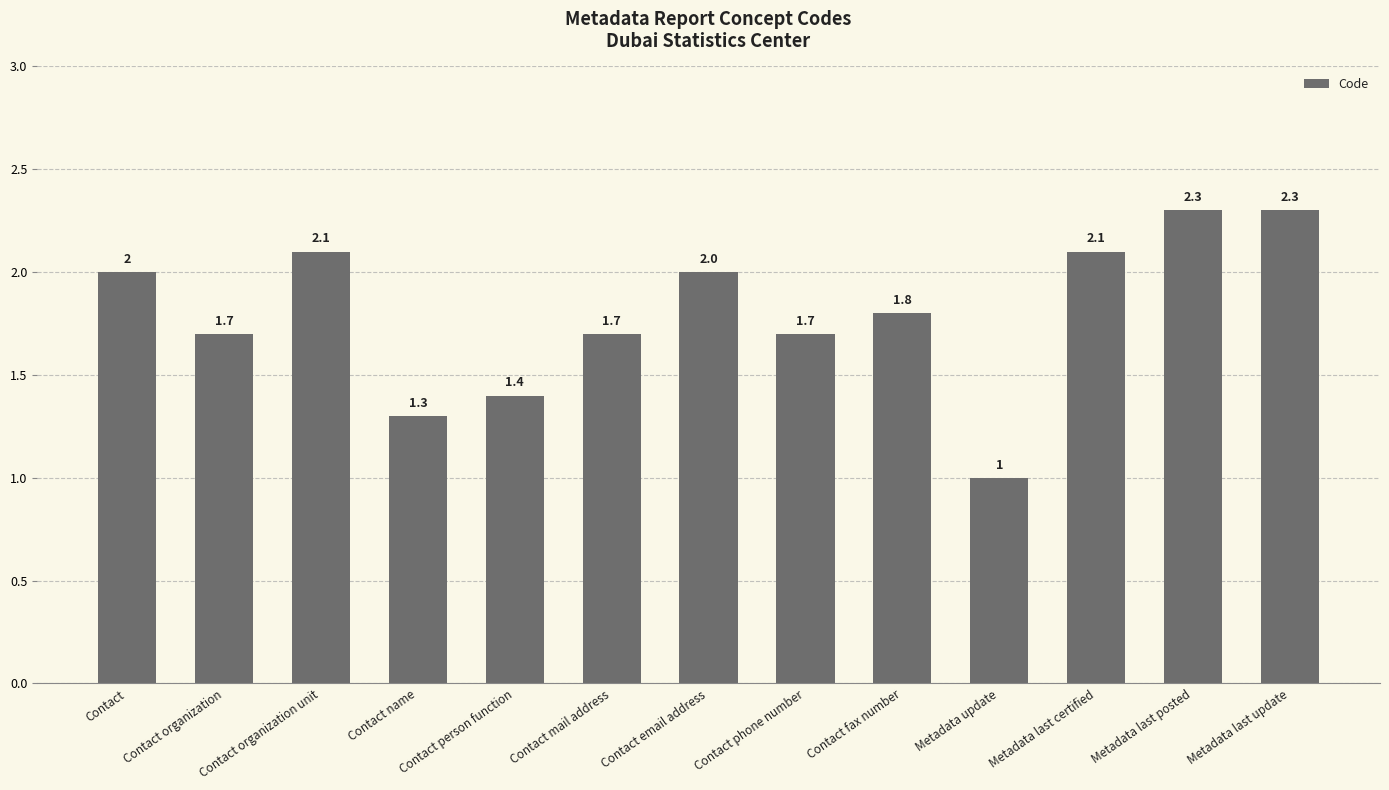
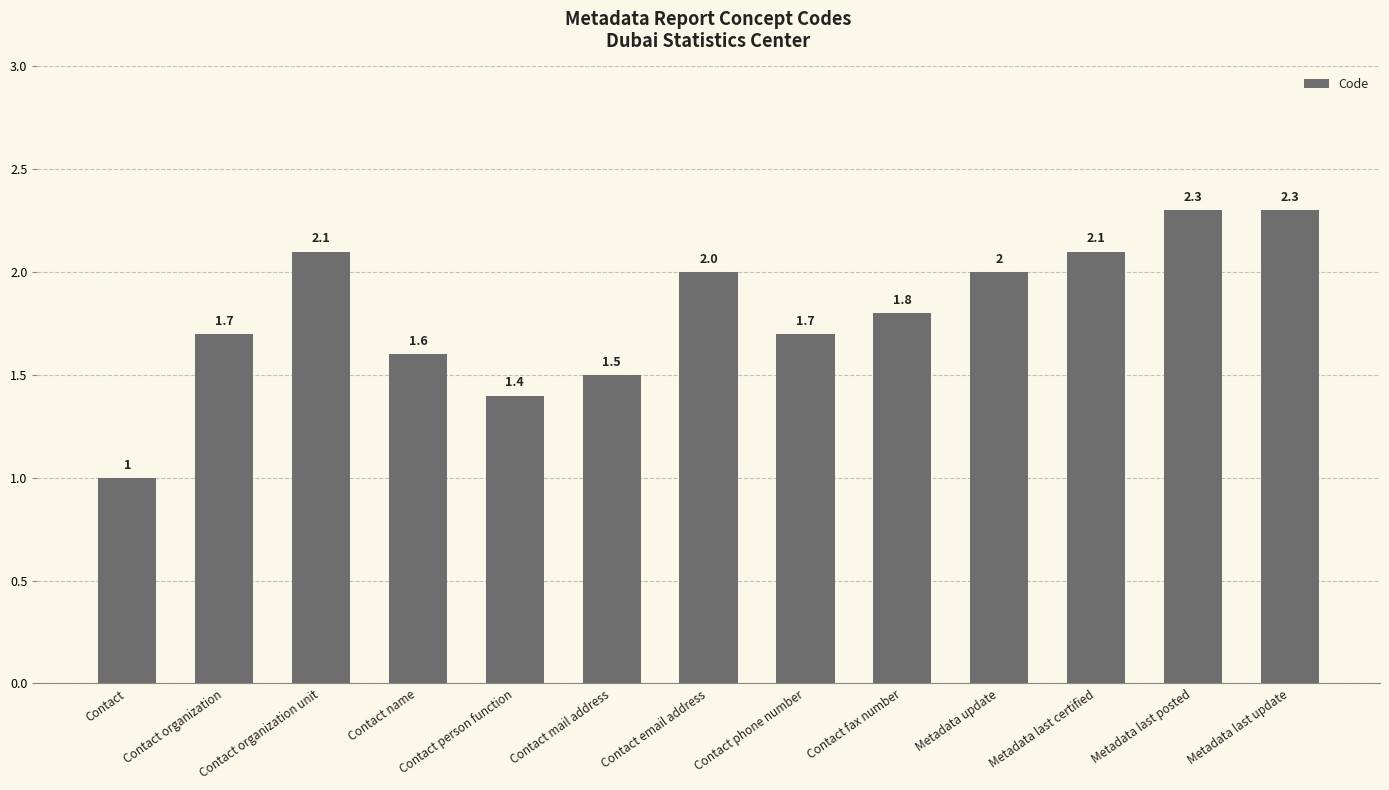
  {
-   "Contact": 2,
+   "Contact": 1,
    "Contact organization": 1.7,
    "Contact organization unit": 2.1,
-   "Contact name": 1.3,
+   "Contact name": 1.6,
    "Contact person function": 1.4,
-   "Contact mail address": 1.7,
+   "Contact mail address": 1.5,
    "Contact email address": 2.0,
    "Contact phone number": 1.7,
    "Contact fax number": 1.8,
-   "Metadata update": 1,
+   "Metadata update": 2,
    "Metadata last certified": 2.1,
    "Metadata last posted": 2.3,
    "Metadata last update": 2.3
  }
